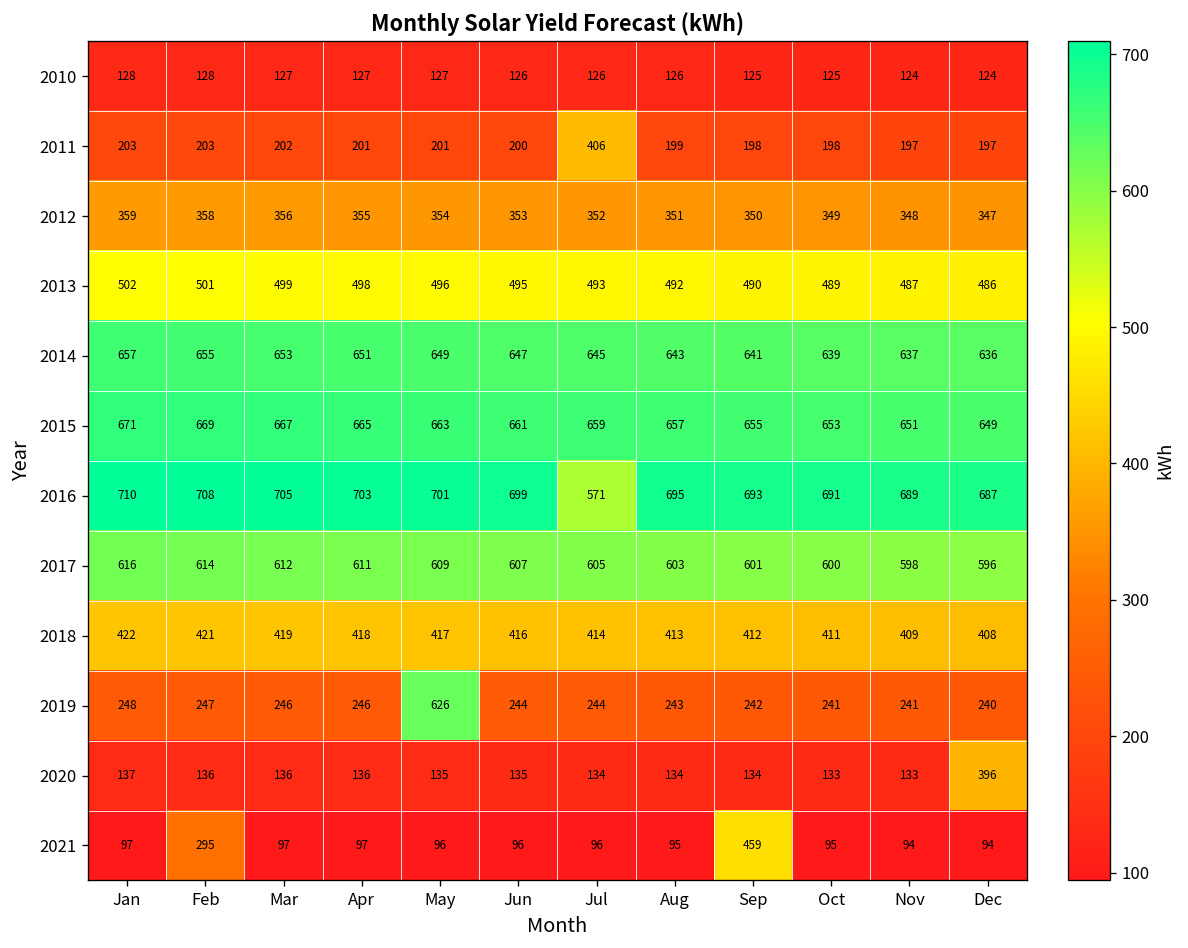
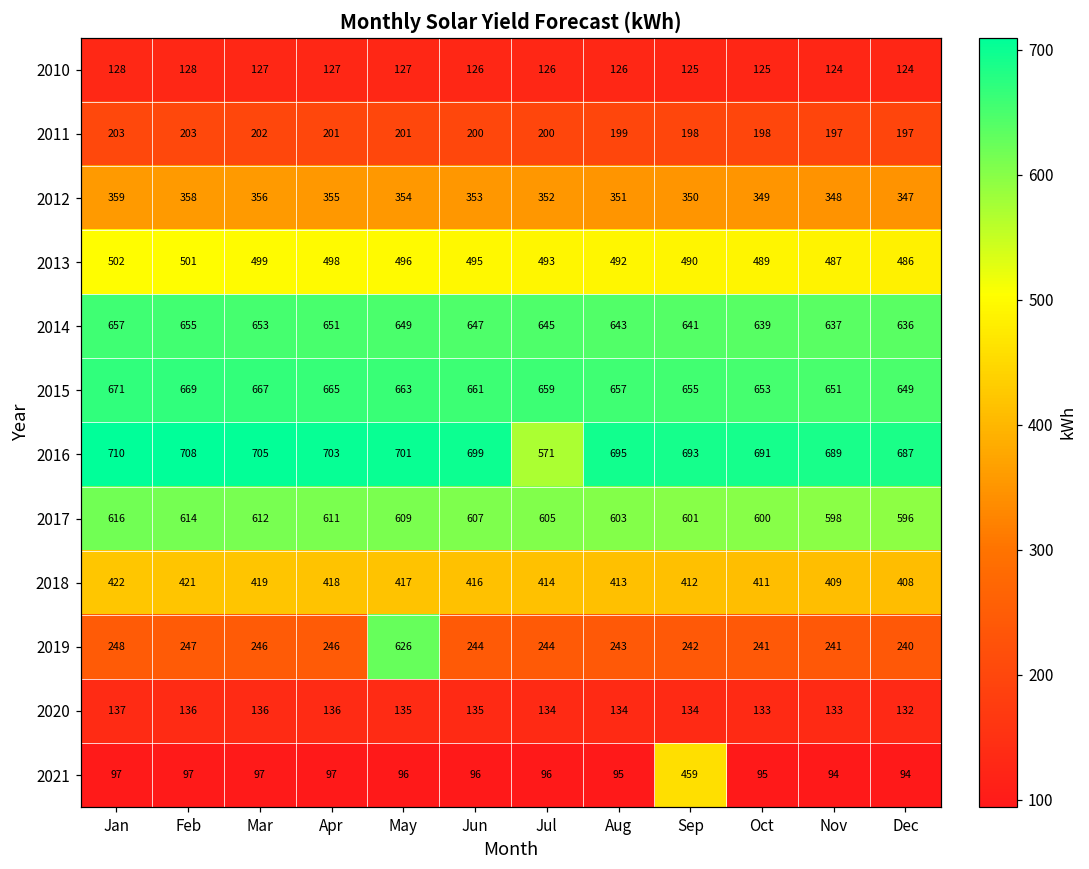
  {
    "2010": {
      "Jan": 128,
      "Feb": 128,
      "Mar": 127,
      "Apr": 127,
      "May": 127,
      "Jun": 126,
      "Jul": 126,
      "Aug": 126,
      "Sep": 125,
      "Oct": 125,
      "Nov": 124,
      "Dec": 124
    },
    "2011": {
      "Jan": 203,
      "Feb": 203,
      "Mar": 202,
      "Apr": 201,
      "May": 201,
      "Jun": 200,
-     "Jul": 406,
+     "Jul": 200,
      "Aug": 199,
      "Sep": 198,
      "Oct": 198,
      "Nov": 197,
      "Dec": 197
    },
    "2012": {
      "Jan": 359,
      "Feb": 358,
      "Mar": 356,
      "Apr": 355,
      "May": 354,
      "Jun": 353,
      "Jul": 352,
      "Aug": 351,
      "Sep": 350,
      "Oct": 349,
      "Nov": 348,
      "Dec": 347
    },
    "2013": {
      "Jan": 502,
      "Feb": 501,
      "Mar": 499,
      "Apr": 498,
      "May": 496,
      "Jun": 495,
      "Jul": 493,
      "Aug": 492,
      "Sep": 490,
      "Oct": 489,
      "Nov": 487,
      "Dec": 486
    },
    "2014": {
      "Jan": 657,
      "Feb": 655,
      "Mar": 653,
      "Apr": 651,
      "May": 649,
      "Jun": 647,
      "Jul": 645,
      "Aug": 643,
      "Sep": 641,
      "Oct": 639,
      "Nov": 637,
      "Dec": 636
    },
    "2015": {
      "Jan": 671,
      "Feb": 669,
      "Mar": 667,
      "Apr": 665,
      "May": 663,
      "Jun": 661,
      "Jul": 659,
      "Aug": 657,
      "Sep": 655,
      "Oct": 653,
      "Nov": 651,
      "Dec": 649
    },
    "2016": {
      "Jan": 710,
      "Feb": 708,
      "Mar": 705,
      "Apr": 703,
      "May": 701,
      "Jun": 699,
      "Jul": 571,
      "Aug": 695,
      "Sep": 693,
      "Oct": 691,
      "Nov": 689,
      "Dec": 687
    },
    "2017": {
      "Jan": 616,
      "Feb": 614,
      "Mar": 612,
      "Apr": 611,
      "May": 609,
      "Jun": 607,
      "Jul": 605,
      "Aug": 603,
      "Sep": 601,
      "Oct": 600,
      "Nov": 598,
      "Dec": 596
    },
    "2018": {
      "Jan": 422,
      "Feb": 421,
      "Mar": 419,
      "Apr": 418,
      "May": 417,
      "Jun": 416,
      "Jul": 414,
      "Aug": 413,
      "Sep": 412,
      "Oct": 411,
      "Nov": 409,
      "Dec": 408
    },
    "2019": {
      "Jan": 248,
      "Feb": 247,
      "Mar": 246,
      "Apr": 246,
      "May": 626,
      "Jun": 244,
      "Jul": 244,
      "Aug": 243,
      "Sep": 242,
      "Oct": 241,
      "Nov": 241,
      "Dec": 240
    },
    "2020": {
      "Jan": 137,
      "Feb": 136,
      "Mar": 136,
      "Apr": 136,
      "May": 135,
      "Jun": 135,
      "Jul": 134,
      "Aug": 134,
      "Sep": 134,
      "Oct": 133,
      "Nov": 133,
-     "Dec": 396
+     "Dec": 132
    },
    "2021": {
      "Jan": 97,
-     "Feb": 295,
+     "Feb": 97,
      "Mar": 97,
      "Apr": 97,
      "May": 96,
      "Jun": 96,
      "Jul": 96,
      "Aug": 95,
      "Sep": 459,
      "Oct": 95,
      "Nov": 94,
      "Dec": 94
    }
  }
